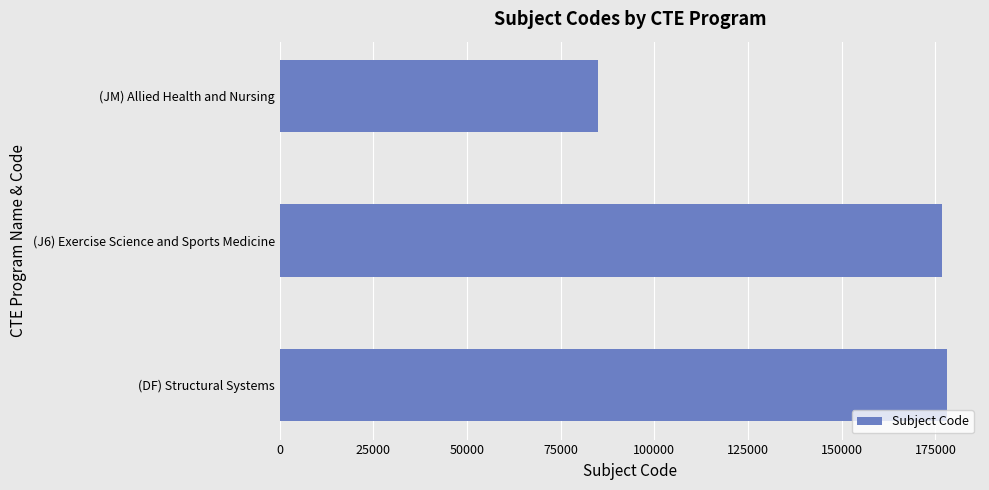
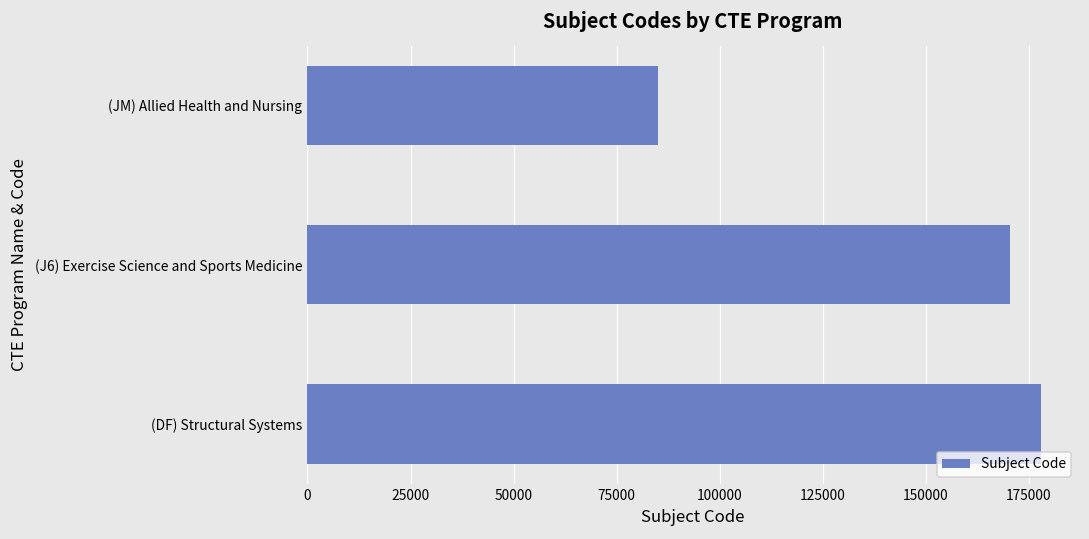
  {
    "(JM) Allied Health and Nursing": 85000,
-   "(J6) Exercise Science and Sports Medicine": 177000,
+   "(J6) Exercise Science and Sports Medicine": 170000,
    "(DF) Structural Systems": 178000
  }
